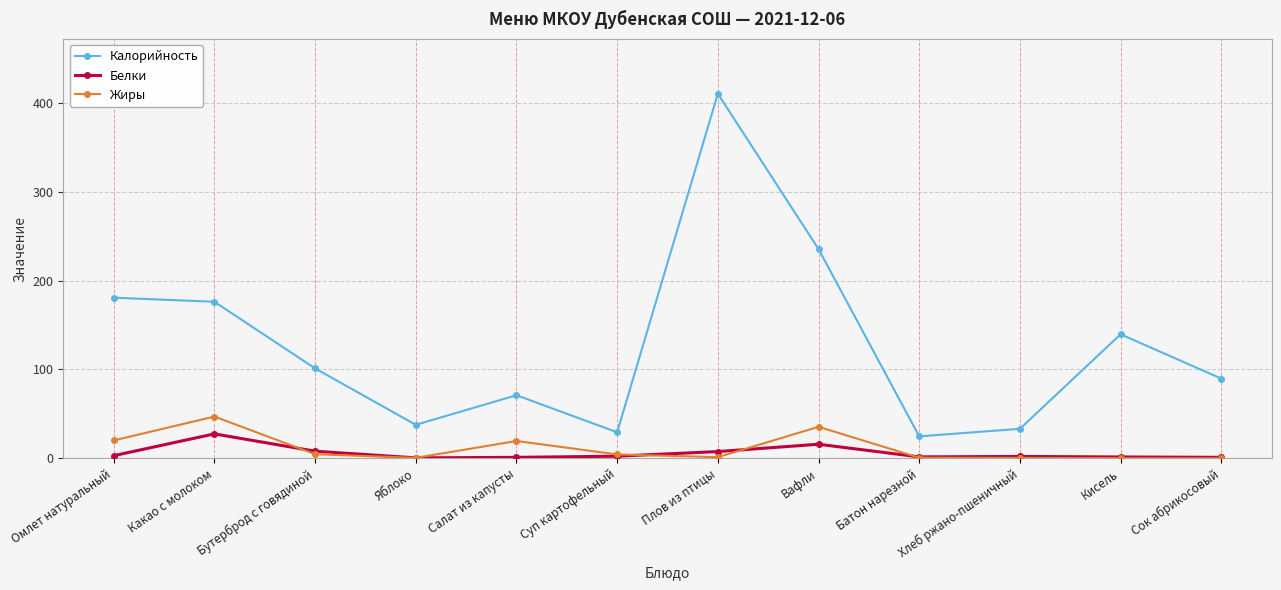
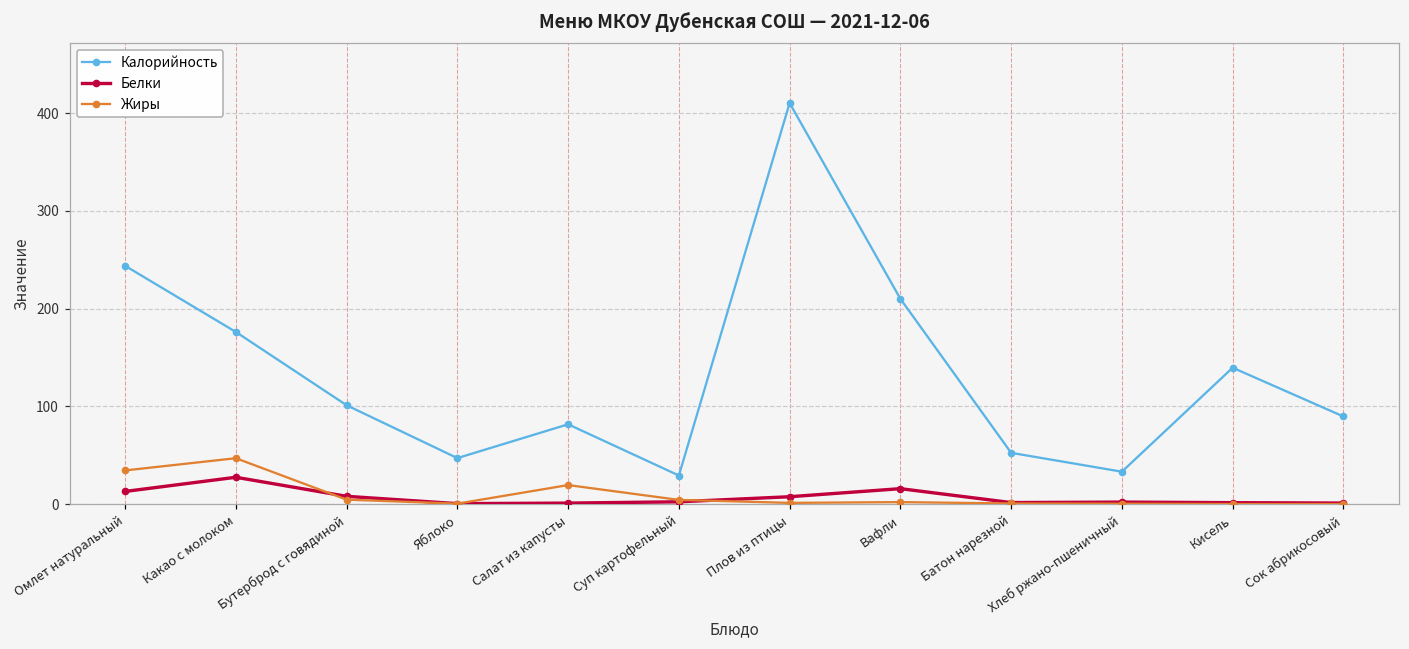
  {
    "Калорийность": {
-     "Омлет натуральный": 180,
+     "Омлет натуральный": 240,
      "Какао с молоком": 180,
      "Бутерброд с говядиной": 100,
-     "Яблоко": 40,
-     "Салат из капусты": 70,
+     "Яблоко": 50,
+     "Салат из капусты": 80,
      "Суп картофельный": 30,
      "Плов из птицы": 410,
-     "Вафли": 240,
-     "Батон нарезной": 20,
+     "Вафли": 210,
+     "Батон нарезной": 50,
      "Хлеб ржано-пшеничный": 30,
      "Кисель": 140,
      "Сок абрикосовый": 90
    },
    "Белки": {
-     "Омлет натуральный": 0,
+     "Омлет натуральный": 10,
      "Какао с молоком": 30,
      "Бутерброд с говядиной": 10,
      "Салат из капусты": 0,
      "Плов из птицы": 10,
      "Вафли": 20
    },
    "Жиры": {
-     "Омлет натуральный": 20,
+     "Омлет натуральный": 30,
      "Какао с молоком": 50,
      "Бутерброд с говядиной": 0,
      "Салат из капусты": 20,
      "Плов из птицы": 0,
-     "Вафли": 40
+     "Вафли": 0
    }
  }
